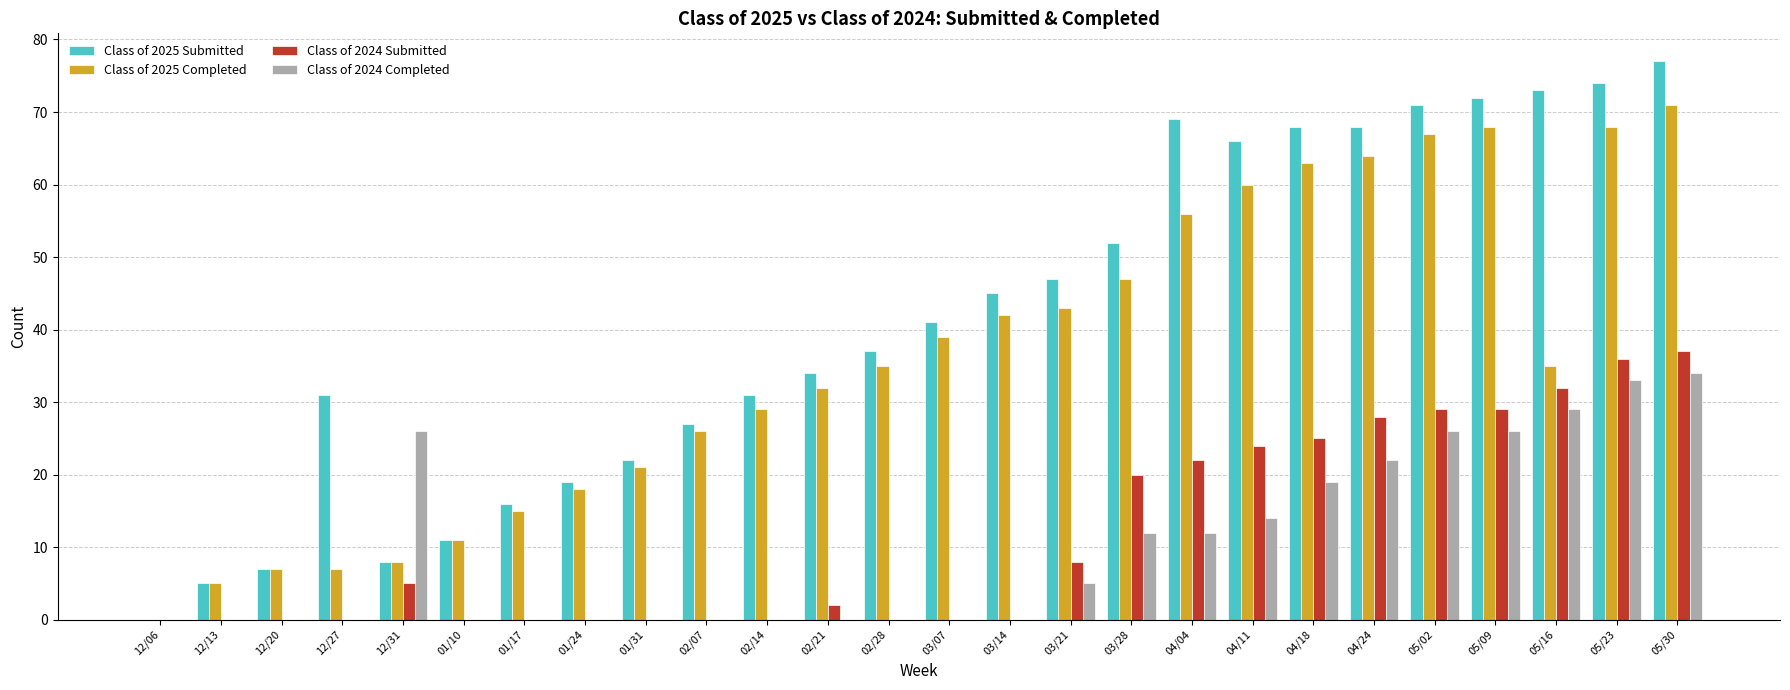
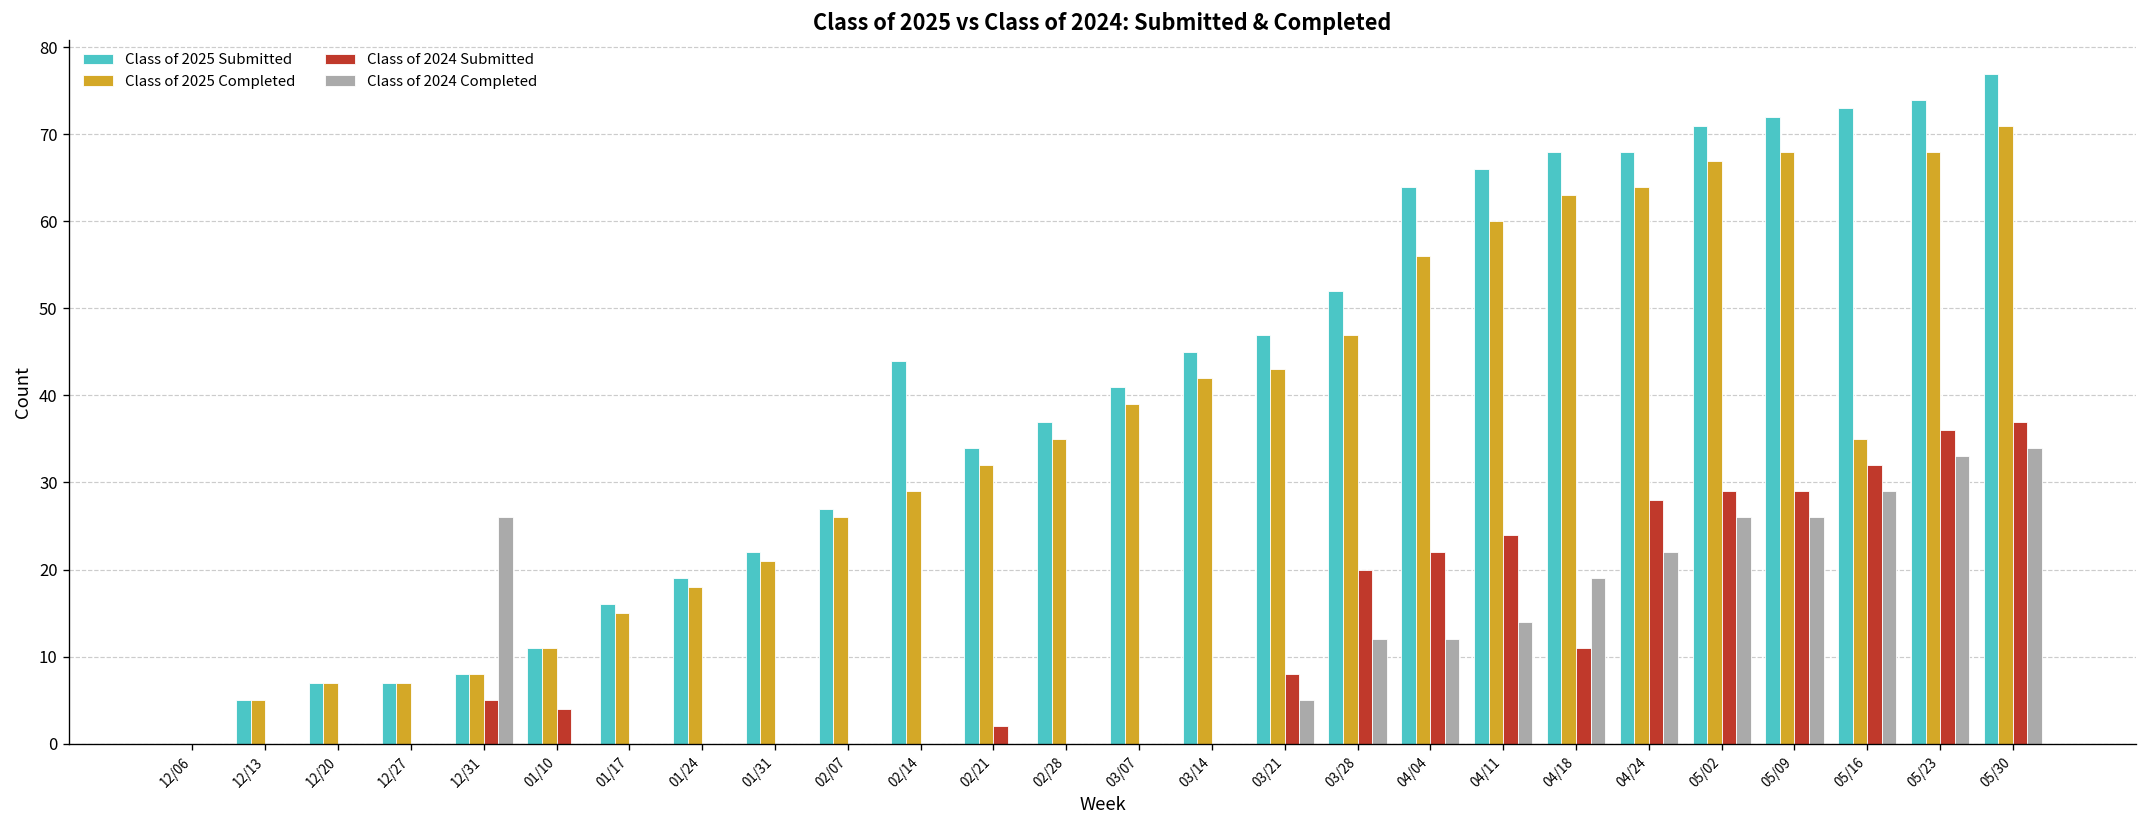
  {
    "Class of 2025 Submitted": {
      "12/06": 0,
      "12/13": 5,
      "12/20": 7,
-     "12/27": 31,
+     "12/27": 7,
      "12/31": 8,
      "01/10": 11,
      "01/17": 16,
      "01/24": 19,
      "01/31": 22,
      "02/07": 27,
-     "02/14": 31,
+     "02/14": 44,
      "02/21": 34,
      "02/28": 37,
      "03/07": 41,
      "03/14": 45,
      "03/21": 47,
      "03/28": 52,
-     "04/04": 69,
+     "04/04": 64,
      "04/11": 66,
      "04/18": 68,
      "04/24": 68,
      "05/02": 71,
      "05/09": 72,
      "05/16": 73,
      "05/23": 74,
      "05/30": 77
    },
    "Class of 2025 Completed": {
      "12/06": 0,
      "12/13": 5,
      "12/20": 7,
      "12/27": 7,
      "12/31": 8,
      "01/10": 11,
      "01/17": 15,
      "01/24": 18,
      "01/31": 21,
      "02/07": 26,
      "02/14": 29,
      "02/21": 32,
      "02/28": 35,
      "03/07": 39,
      "03/14": 42,
      "03/21": 43,
      "03/28": 47,
      "04/04": 56,
      "04/11": 60,
      "04/18": 63,
      "04/24": 64,
      "05/02": 67,
      "05/09": 68,
      "05/16": 35,
      "05/23": 68,
      "05/30": 71
    },
    "Class of 2024 Submitted": {
      "12/06": 0,
      "12/13": 0,
      "12/20": 0,
      "12/27": 0,
      "12/31": 5,
-     "01/10": 0,
+     "01/10": 4,
      "01/17": 0,
      "01/24": 0,
      "01/31": 0,
      "02/07": 0,
      "02/14": 0,
      "02/21": 2,
      "02/28": 0,
      "03/07": 0,
      "03/14": 0,
      "03/21": 8,
      "03/28": 20,
      "04/04": 22,
      "04/11": 24,
-     "04/18": 25,
+     "04/18": 11,
      "04/24": 28,
      "05/02": 29,
      "05/09": 29,
      "05/16": 32,
      "05/23": 36,
      "05/30": 37
    },
    "Class of 2024 Completed": {
      "12/06": 0,
      "12/13": 0,
      "12/20": 0,
      "12/27": 0,
      "12/31": 26,
      "01/10": 0,
      "01/17": 0,
      "01/24": 0,
      "01/31": 0,
      "02/07": 0,
      "02/14": 0,
      "02/21": 0,
      "02/28": 0,
      "03/07": 0,
      "03/14": 0,
      "03/21": 5,
      "03/28": 12,
      "04/04": 12,
      "04/11": 14,
      "04/18": 19,
      "04/24": 22,
      "05/02": 26,
      "05/09": 26,
      "05/16": 29,
      "05/23": 33,
      "05/30": 34
    }
  }
